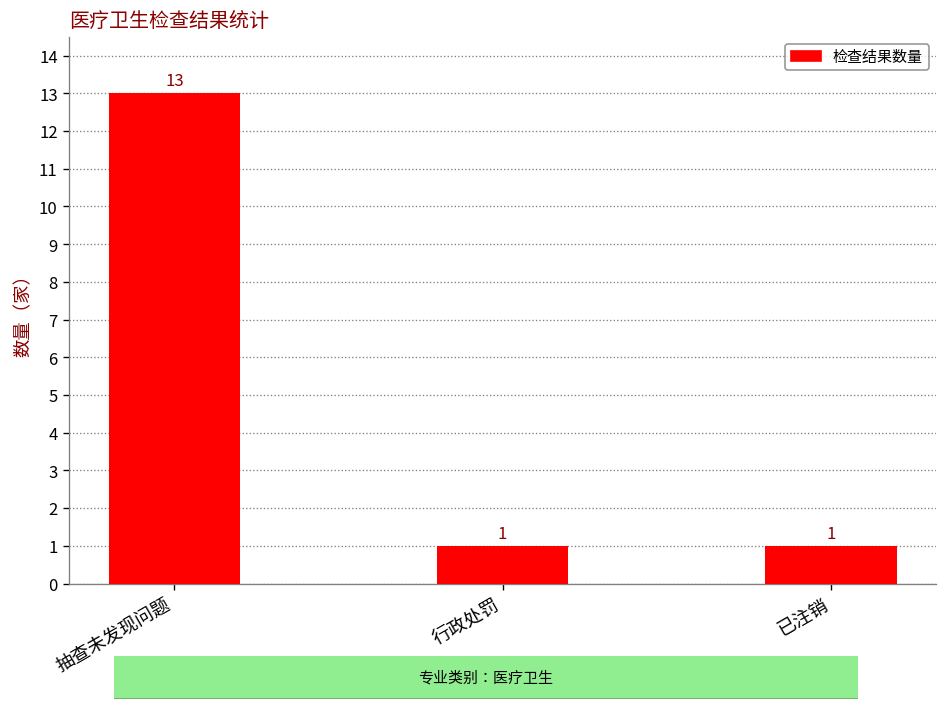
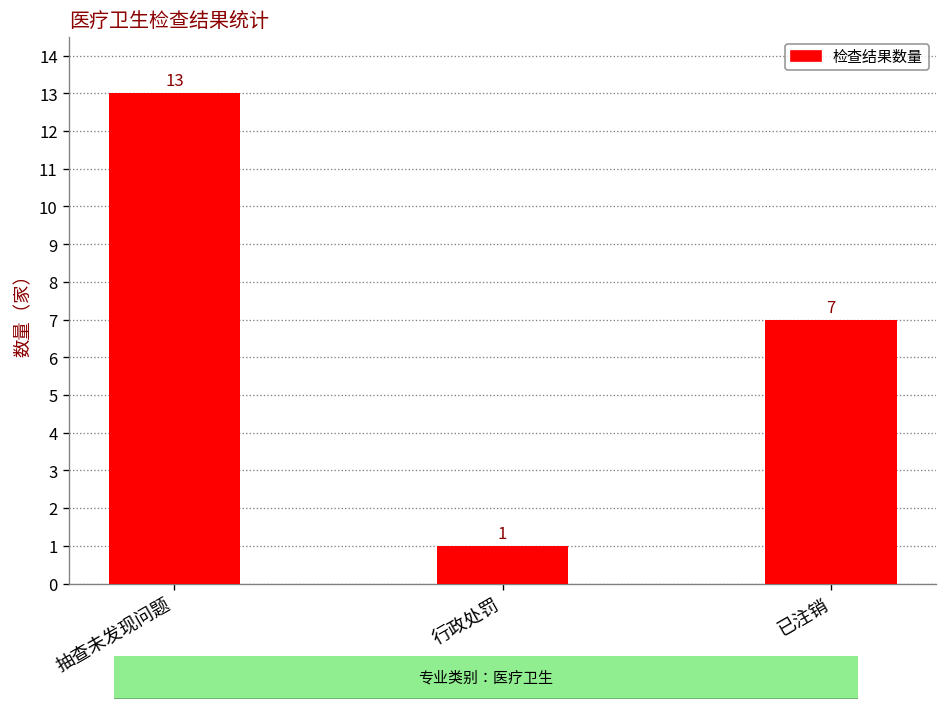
  {
    "抽查未发现问题": 13,
    "行政处罚": 1,
-   "已注销": 1
+   "已注销": 7
  }
